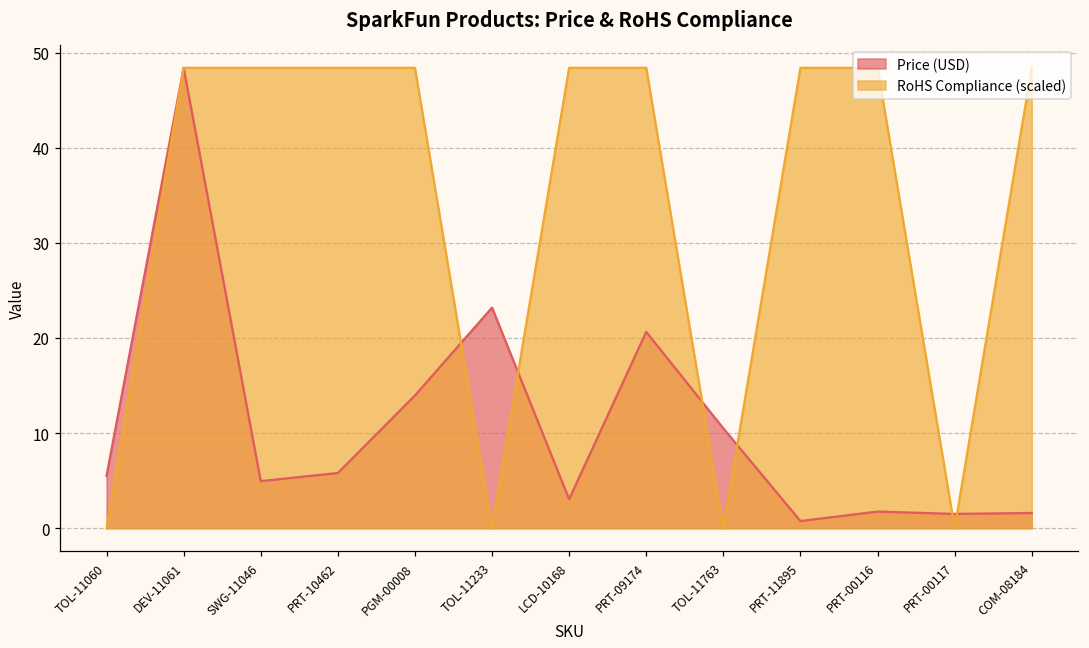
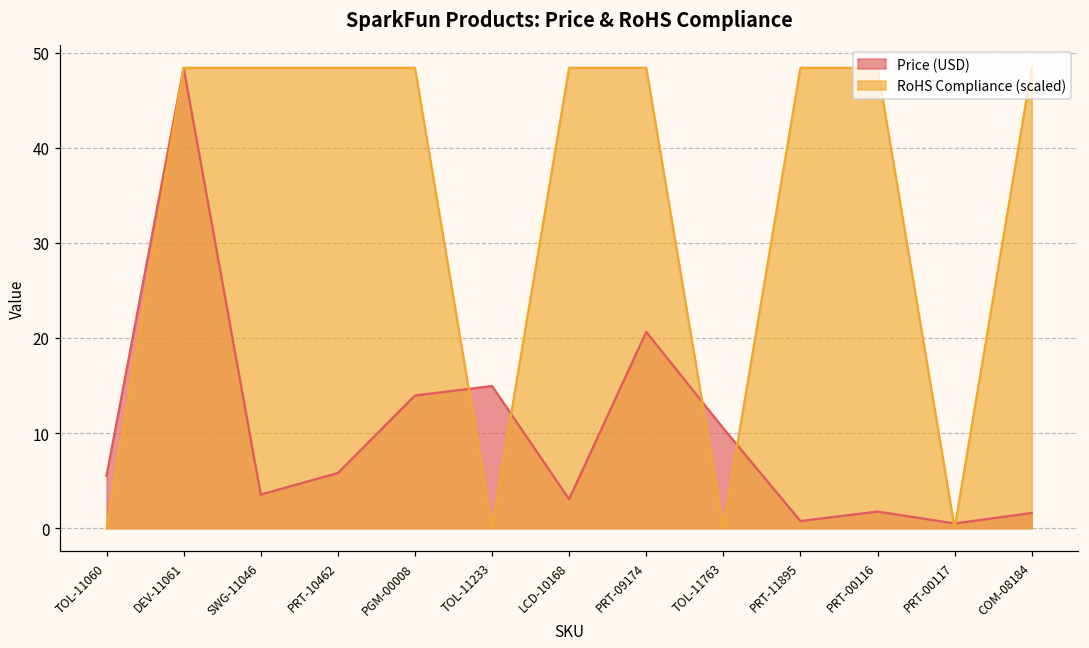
  {
    "Price (USD)": {
      "TOL-11060": 6,
-     "SWG-11046": 5,
+     "SWG-11046": 4,
      "PRT-10462": 6,
      "PGM-00008": 14,
-     "TOL-11233": 23,
+     "TOL-11233": 15,
      "LCD-10168": 3,
      "PRT-09174": 21,
      "TOL-11763": 11,
      "PRT-11895": 1,
      "PRT-00116": 2,
-     "PRT-00117": 2,
+     "PRT-00117": 1,
      "COM-08184": 2
    },
    "RoHS Compliance (scaled)": {
      "TOL-11060": 0,
      "SWG-11046": 48,
      "PRT-10462": 48,
      "PGM-00008": 48,
      "TOL-11233": 0,
      "LCD-10168": 48,
      "PRT-09174": 48,
      "TOL-11763": 0,
      "PRT-11895": 48,
      "PRT-00117": 0
    }
  }
